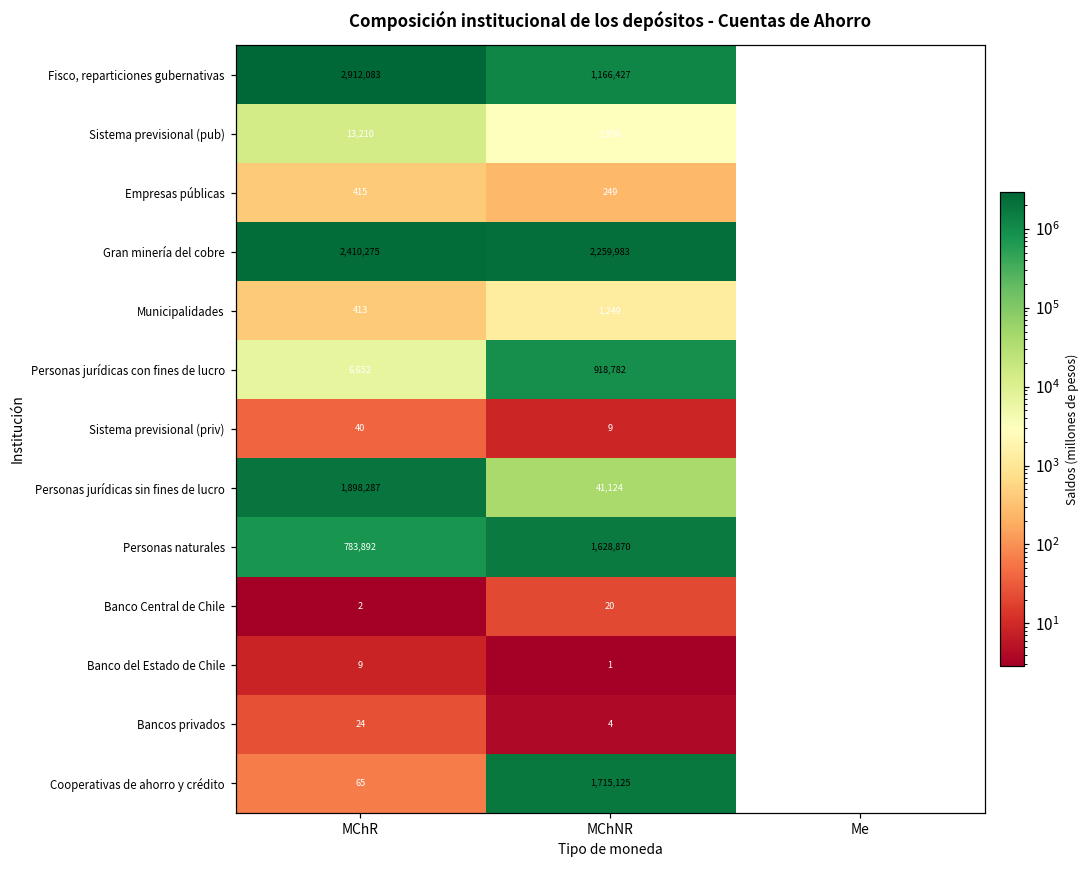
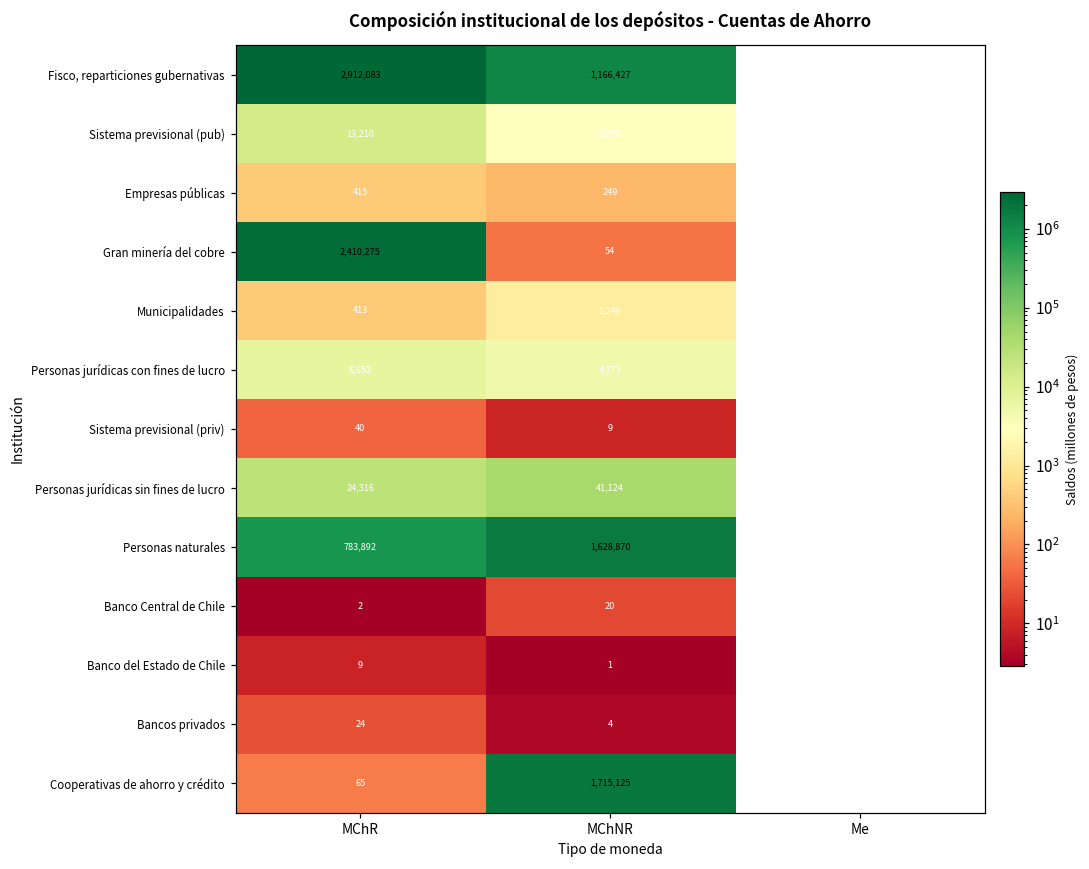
  {
    "Fisco, reparticiones gubernativas": {
      "MChR": "2,912,083",
      "MChNR": "1,166,427"
    },
    "Sistema previsional (pub)": {
      "MChR": "13,210",
      "MChNR": "2,956"
    },
    "Empresas públicas": {
      "MChR": "415",
      "MChNR": "249"
    },
    "Gran minería del cobre": {
      "MChR": "2,410,275",
-     "MChNR": "2,259,983"
+     "MChNR": "54"
    },
    "Municipalidades": {
      "MChR": "413",
      "MChNR": "1,249"
    },
    "Personas jurídicas con fines de lucro": {
      "MChR": "6,652",
-     "MChNR": "918,782"
+     "MChNR": "4,773"
    },
    "Sistema previsional (priv)": {
      "MChR": "40",
      "MChNR": "9"
    },
    "Personas jurídicas sin fines de lucro": {
-     "MChR": "1,898,287",
+     "MChR": "24,316",
      "MChNR": "41,124"
    },
    "Personas naturales": {
      "MChR": "783,892",
      "MChNR": "1,628,870"
    },
    "Banco Central de Chile": {
      "MChR": "2",
      "MChNR": "20"
    },
    "Banco del Estado de Chile": {
      "MChR": "9",
      "MChNR": "1"
    },
    "Bancos privados": {
      "MChR": "24",
      "MChNR": "4"
    },
    "Cooperativas de ahorro y crédito": {
      "MChR": "65",
      "MChNR": "1,715,125"
    }
  }
